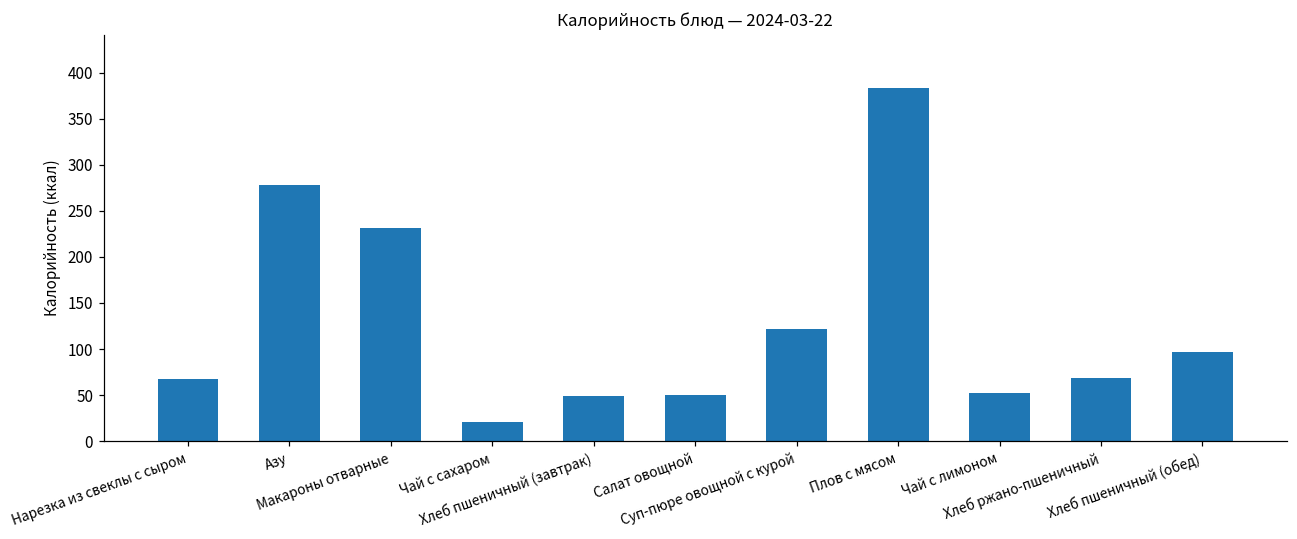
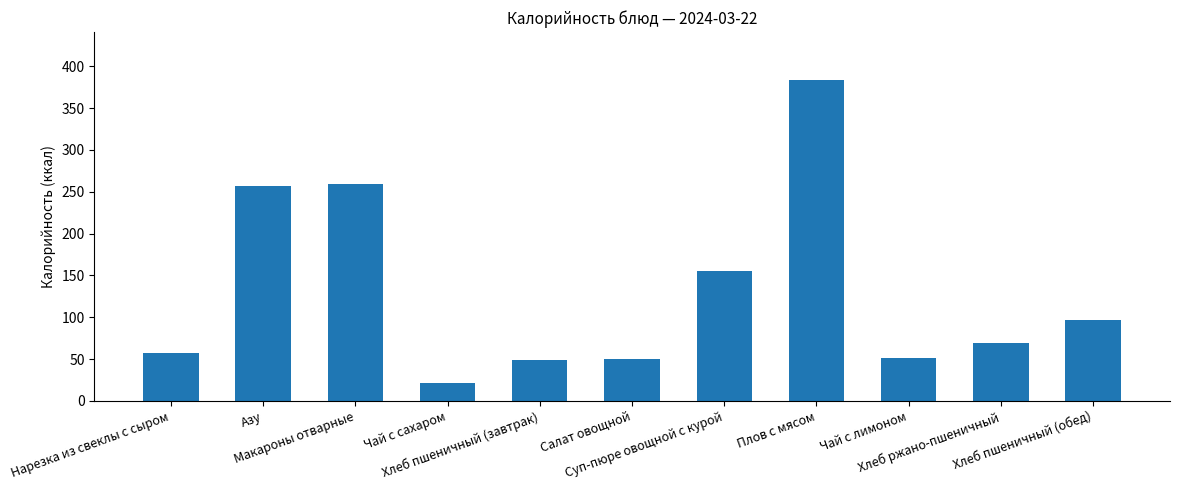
  {
-   "Нарезка из свеклы с сыром": 70,
-   "Азу": 280,
-   "Макароны отварные": 230,
+   "Нарезка из свеклы с сыром": 60,
+   "Азу": 260,
+   "Макароны отварные": 260,
    "Чай с сахаром": 20,
    "Хлеб пшеничный (завтрак)": 50,
    "Салат овощной": 50,
-   "Суп-пюре овощной с курой": 120,
+   "Суп-пюре овощной с курой": 160,
    "Плов с мясом": 380,
    "Чай с лимоном": 50,
    "Хлеб ржано-пшеничный": 70,
    "Хлеб пшеничный (обед)": 100
  }
